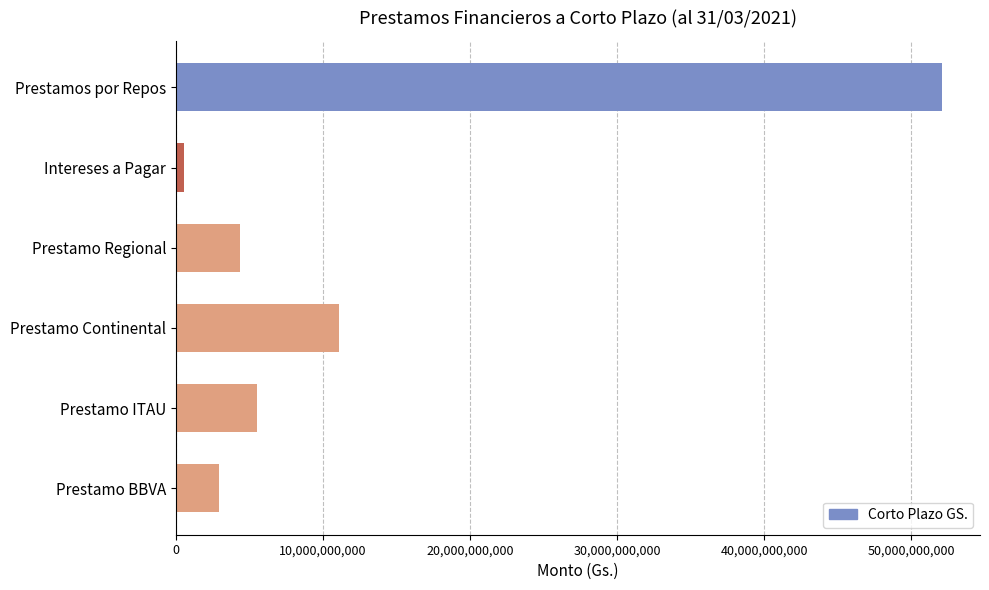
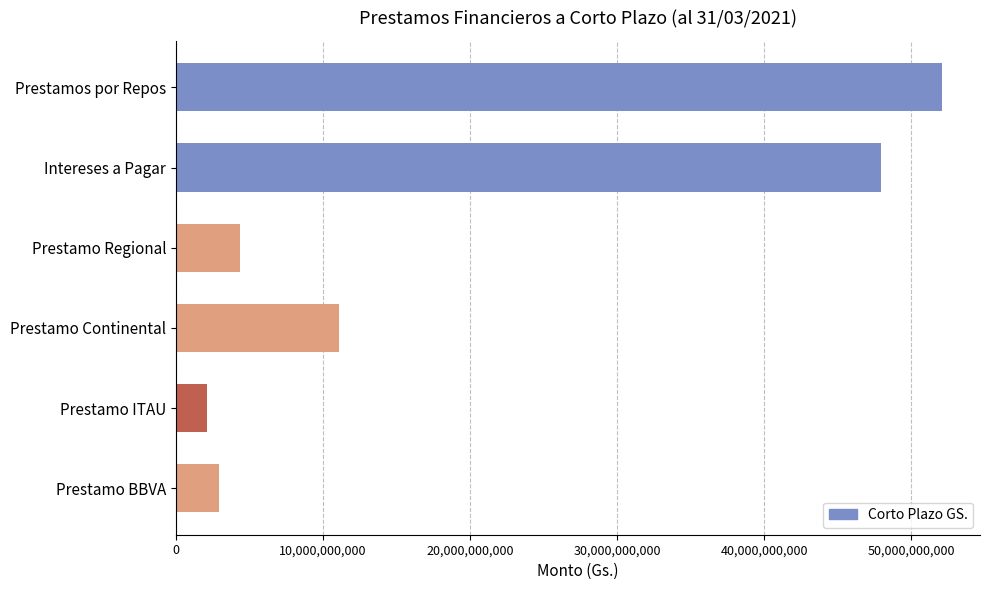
  {
    "Prestamos por Repos": "52,100,000,000",
-   "Intereses a Pagar": "500,000,000",
+   "Intereses a Pagar": "47,900,000,000",
    "Prestamo Regional": "4,400,000,000",
    "Prestamo Continental": "11,100,000,000",
-   "Prestamo ITAU": "5,500,000,000",
+   "Prestamo ITAU": "2,100,000,000",
    "Prestamo BBVA": "2,900,000,000"
  }
